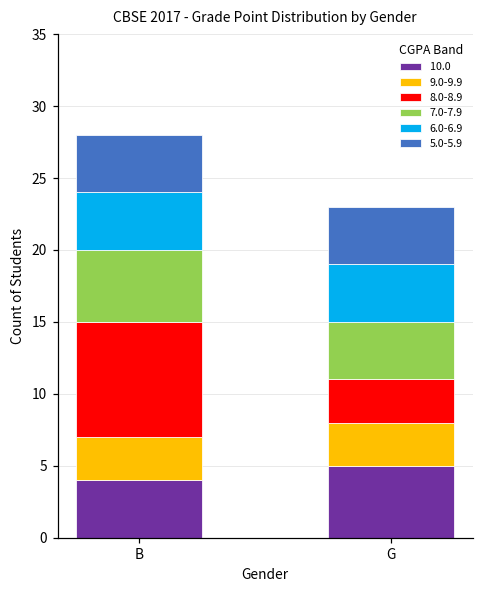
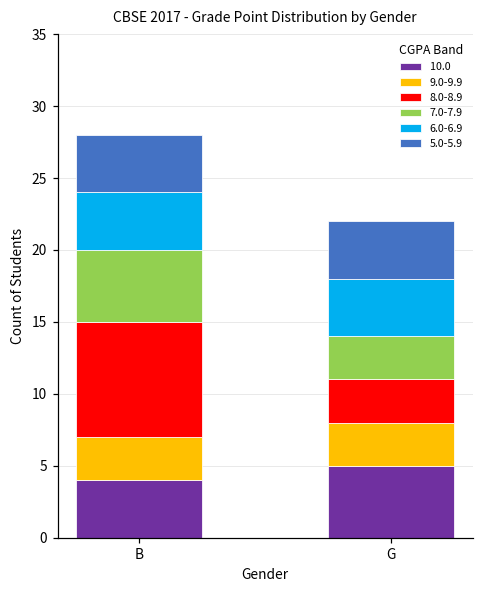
  {
    "10.0": {
      "B": 4,
      "G": 5
    },
    "8.0-8.9": {
      "B": 8,
      "G": 3
    },
    "7.0-7.9": {
      "B": 5,
-     "G": 4
+     "G": 3
    },
    "6.0-6.9": {
      "B": 4,
      "G": 4
    },
    "5.0-5.9": {
      "B": 4,
      "G": 4
    }
  }
